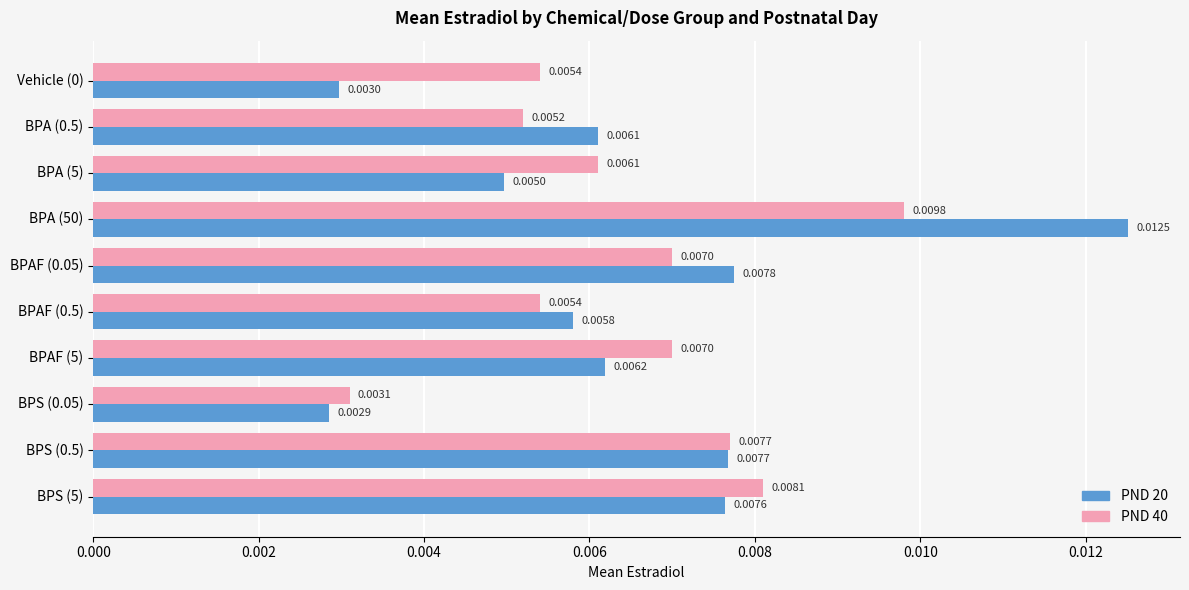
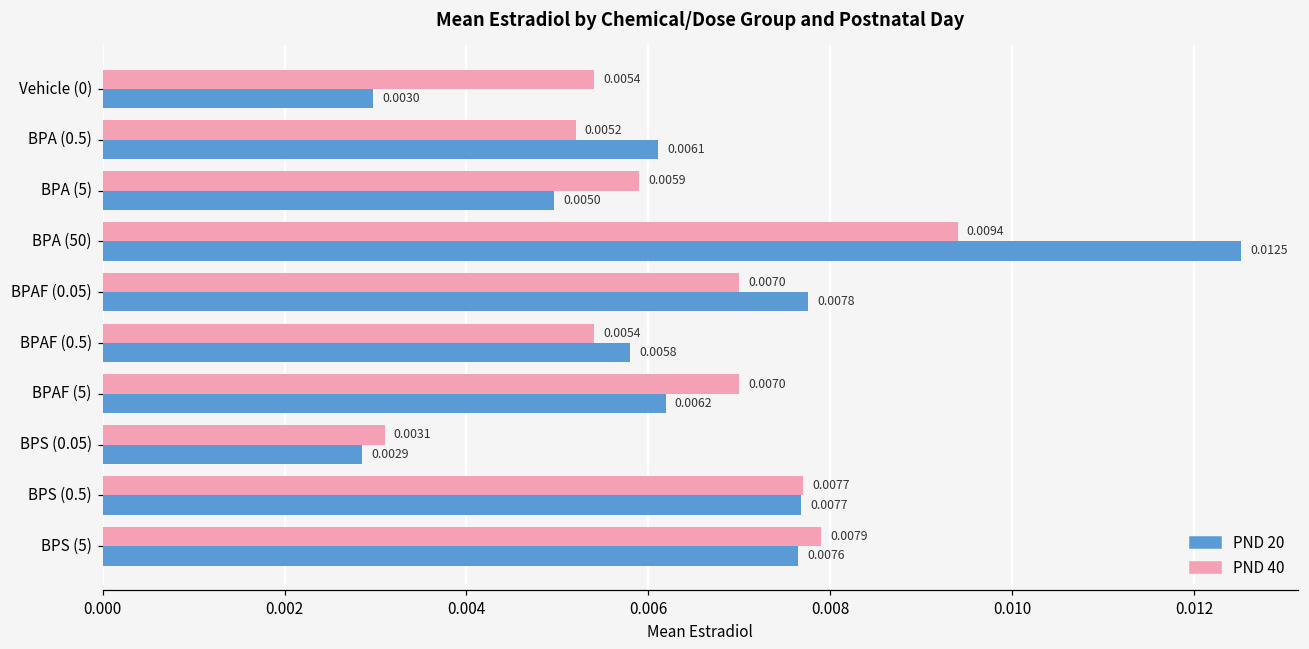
  {
    "PND 20": {
      "Vehicle (0)": 0.0030,
      "BPA (0.5)": 0.0061,
      "BPA (5)": 0.0050,
      "BPA (50)": 0.0125,
      "BPAF (0.05)": 0.0078,
      "BPAF (0.5)": 0.0058,
      "BPAF (5)": 0.0062,
      "BPS (0.05)": 0.0029,
      "BPS (0.5)": 0.0077,
      "BPS (5)": 0.0076
    },
    "PND 40": {
      "Vehicle (0)": 0.0054,
      "BPA (0.5)": 0.0052,
-     "BPA (5)": 0.0061,
-     "BPA (50)": 0.0098,
+     "BPA (5)": 0.0059,
+     "BPA (50)": 0.0094,
      "BPAF (0.05)": 0.0070,
      "BPAF (0.5)": 0.0054,
      "BPAF (5)": 0.0070,
      "BPS (0.05)": 0.0031,
      "BPS (0.5)": 0.0077,
-     "BPS (5)": 0.0081
+     "BPS (5)": 0.0079
    }
  }
